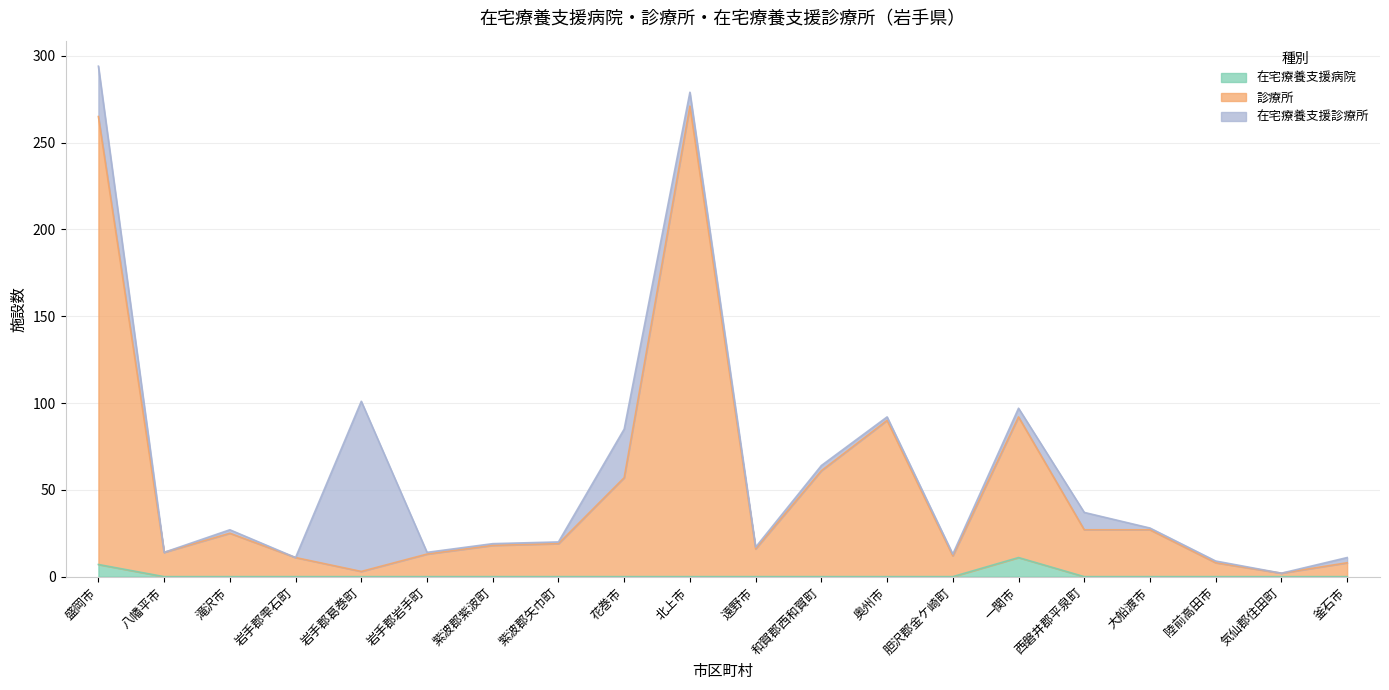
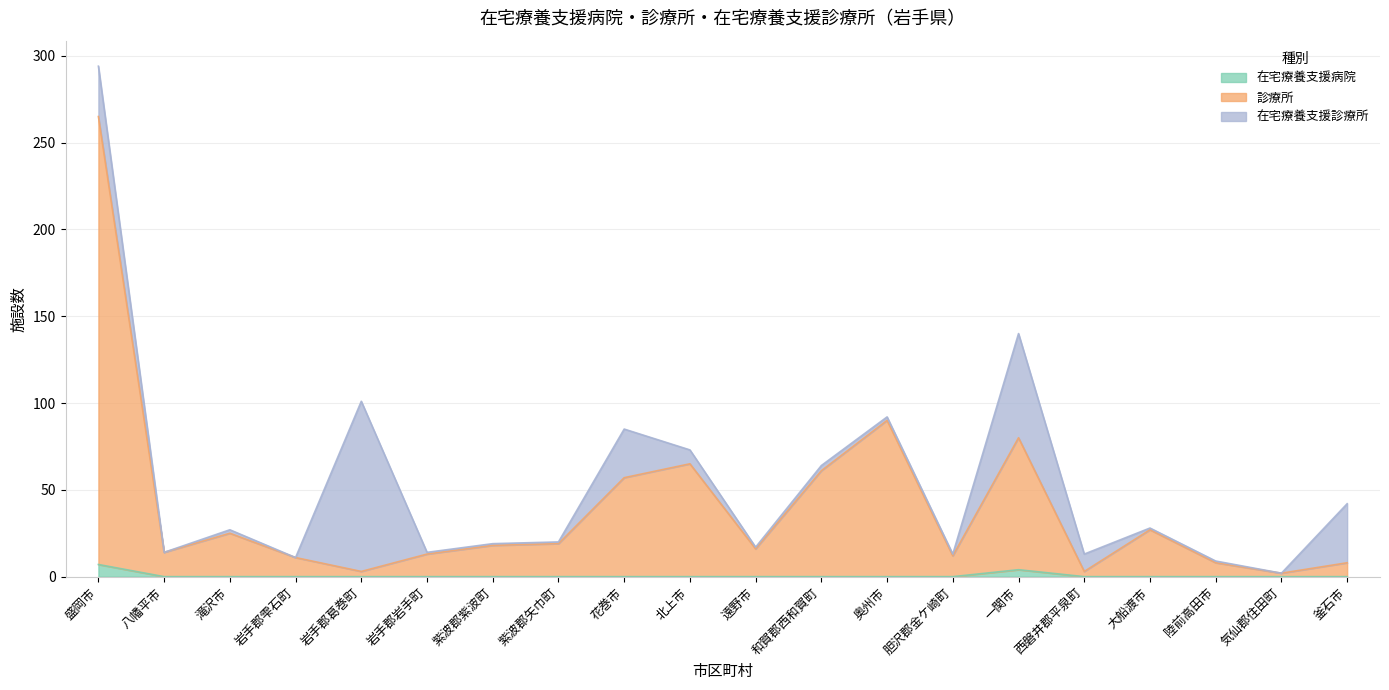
  {
    "在宅療養支援病院": {
      "盛岡市": 7,
      "八幡平市": 0,
      "滝沢市": 0,
      "岩手郡雫石町": 0,
      "岩手郡葛巻町": 0,
      "岩手郡岩手町": 0,
      "紫波郡紫波町": 0,
      "紫波郡矢巾町": 0,
      "花巻市": 0,
      "北上市": 0,
      "遠野市": 0,
      "和賀郡西和賀町": 0,
      "奥州市": 0,
      "胆沢郡金ケ崎町": 0,
-     "一関市": 11,
+     "一関市": 4,
      "西磐井郡平泉町": 0,
      "大船渡市": 0,
      "陸前高田市": 0,
      "気仙郡住田町": 0,
      "釜石市": 0
    },
    "診療所": {
      "盛岡市": 258,
      "滝沢市": 25,
      "岩手郡葛巻町": 3,
      "花巻市": 57,
-     "北上市": 271,
+     "北上市": 65,
      "和賀郡西和賀町": 61,
      "奥州市": 90,
-     "一関市": 81,
-     "西磐井郡平泉町": 27,
+     "一関市": 76,
+     "西磐井郡平泉町": 3,
      "釜石市": 8
    },
    "在宅療養支援診療所": {
      "盛岡市": 29,
      "滝沢市": 2,
      "岩手郡葛巻町": 98,
      "花巻市": 28,
      "北上市": 8,
      "和賀郡西和賀町": 3,
      "奥州市": 2,
-     "一関市": 5,
+     "一関市": 60,
      "西磐井郡平泉町": 10,
-     "釜石市": 3
+     "釜石市": 34
    }
  }
